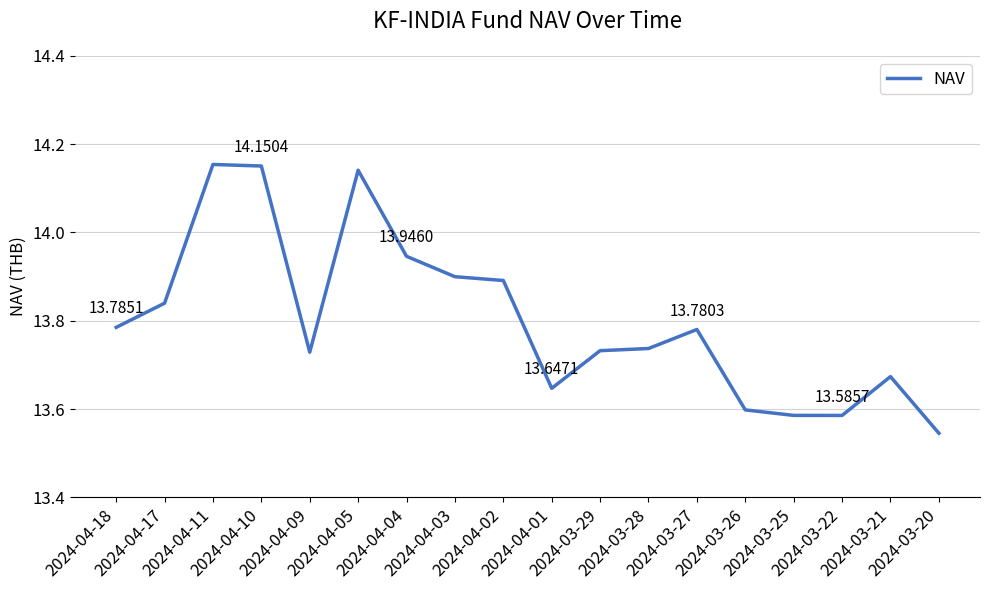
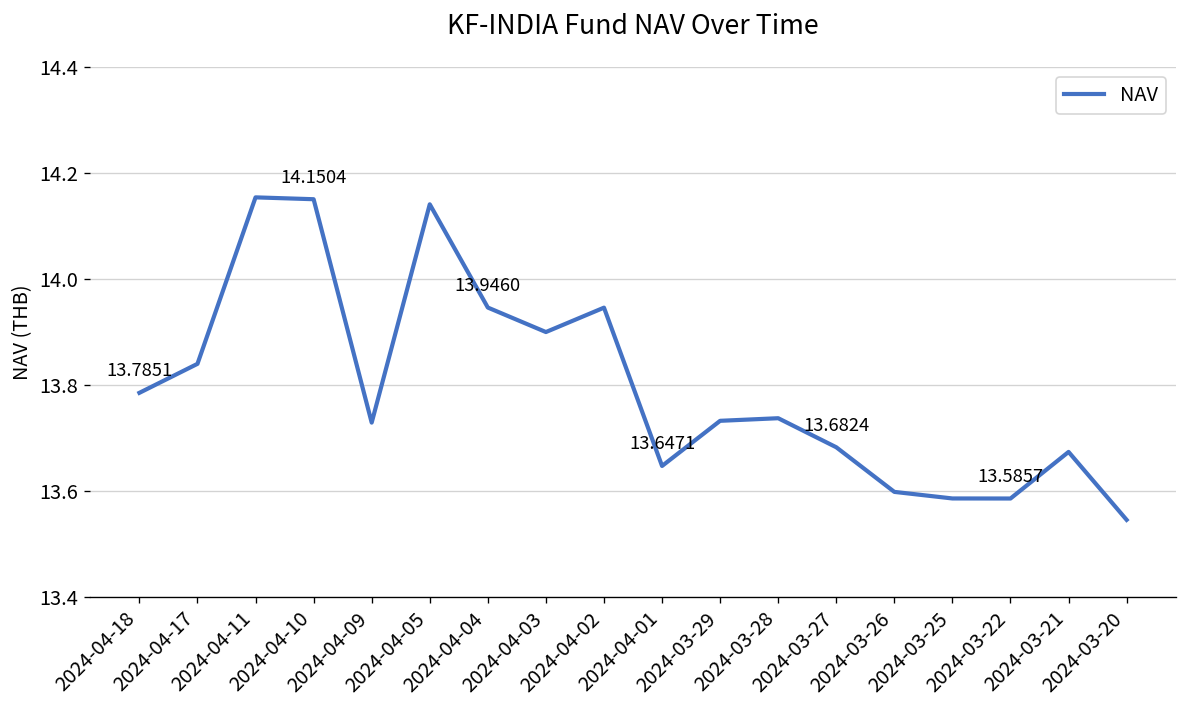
  {
    "2024-04-18": 13.7851,
    "2024-04-10": 14.1504,
    "2024-04-04": 13.9460,
-   "2024-04-02": 13.89,
+   "2024-04-02": 13.95,
    "2024-04-01": 13.6471,
-   "2024-03-27": 13.7803,
+   "2024-03-27": 13.6824,
    "2024-03-22": 13.5857
  }
